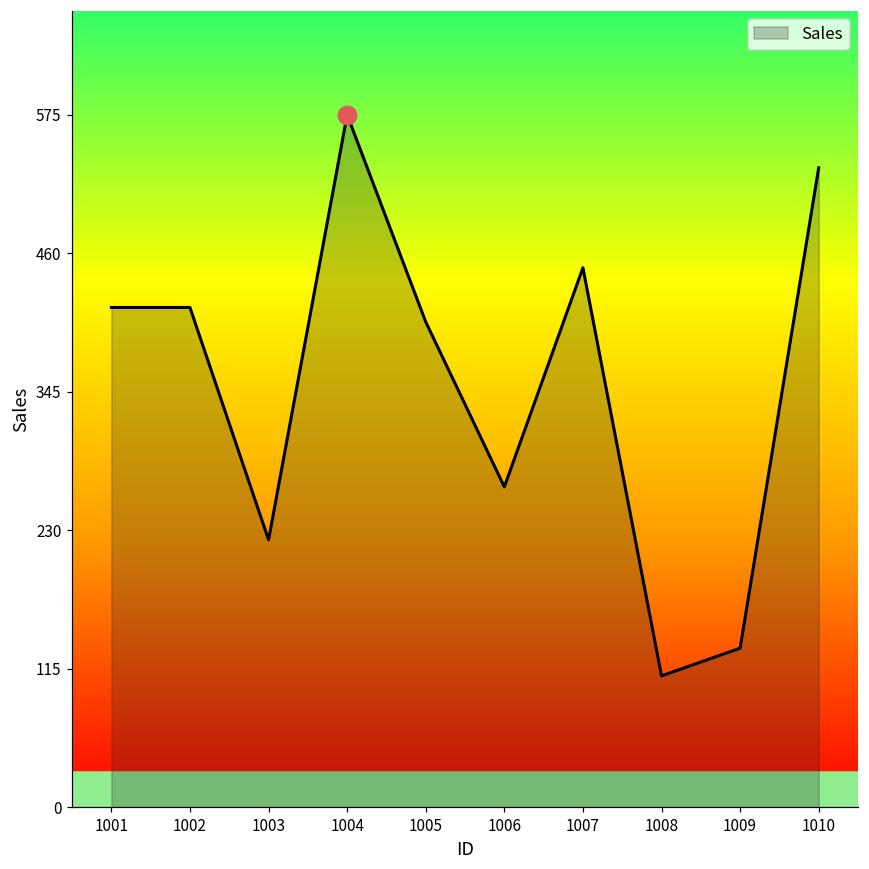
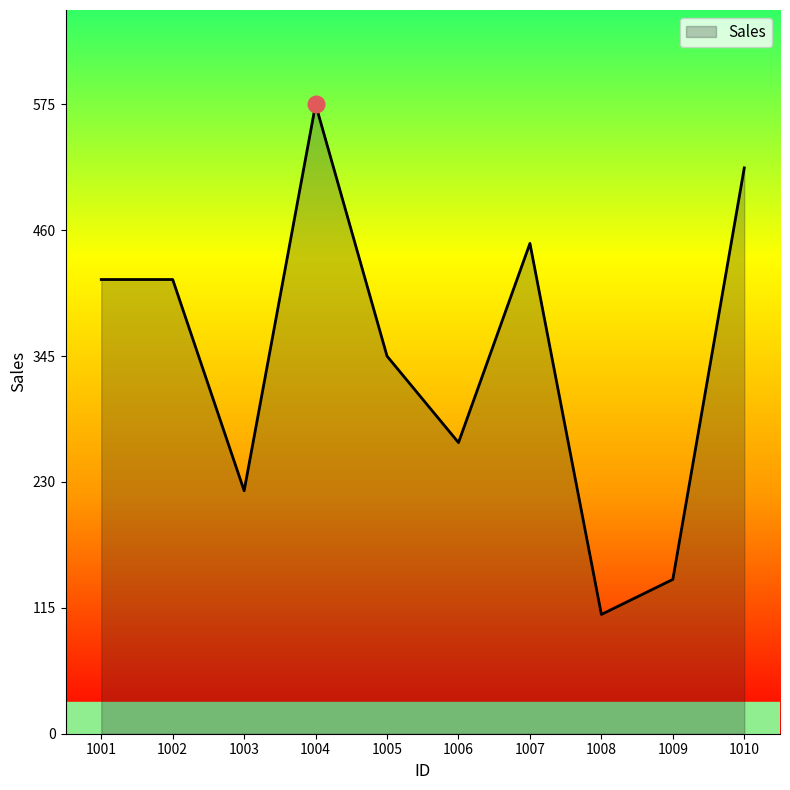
  {
    "Sales": {
      "1001": 415,
      "1002": 415,
      "1003": 222,
-     "1005": 403,
+     "1005": 345,
      "1006": 266,
      "1007": 448,
      "1008": 109,
-     "1009": 132,
-     "1010": 531
+     "1009": 141,
+     "1010": 517
    }
  }
